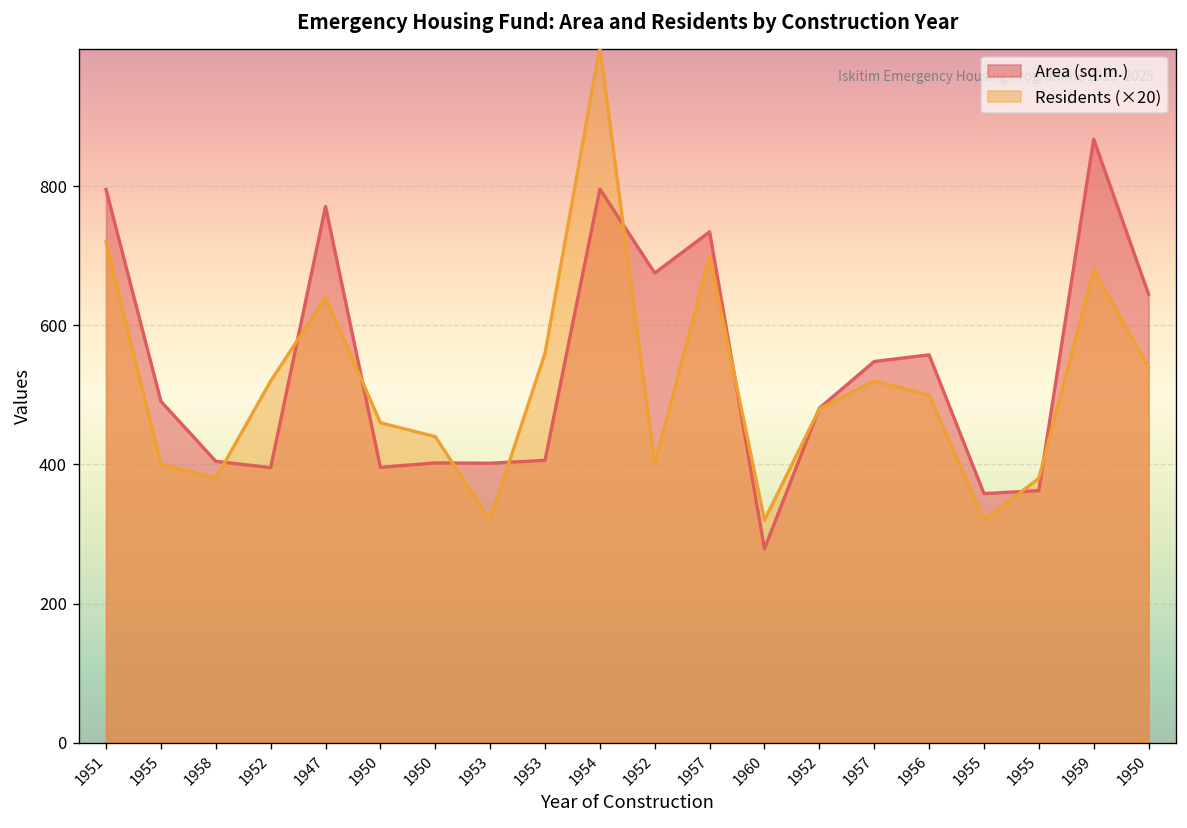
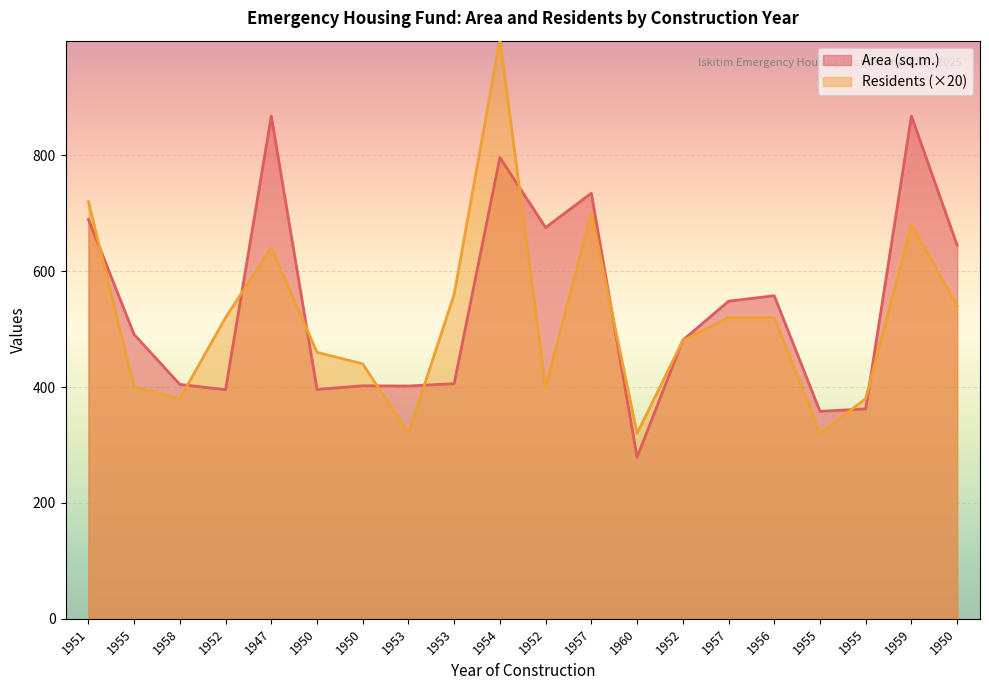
  {
    "Area (sq.m.)": {
-     "1951": 800,
+     "1951": 690,
      "1958": 400,
-     "1947": 770,
+     "1947": 870,
      "1954": 800,
      "1960": 280,
      "1956": 560,
      "1959": 870
    },
    "Residents (×20)": {
      "1951": 720,
      "1958": 380,
      "1947": 640,
      "1954": 1000,
      "1960": 320,
-     "1956": 500,
+     "1956": 520,
      "1959": 680
    }
  }
